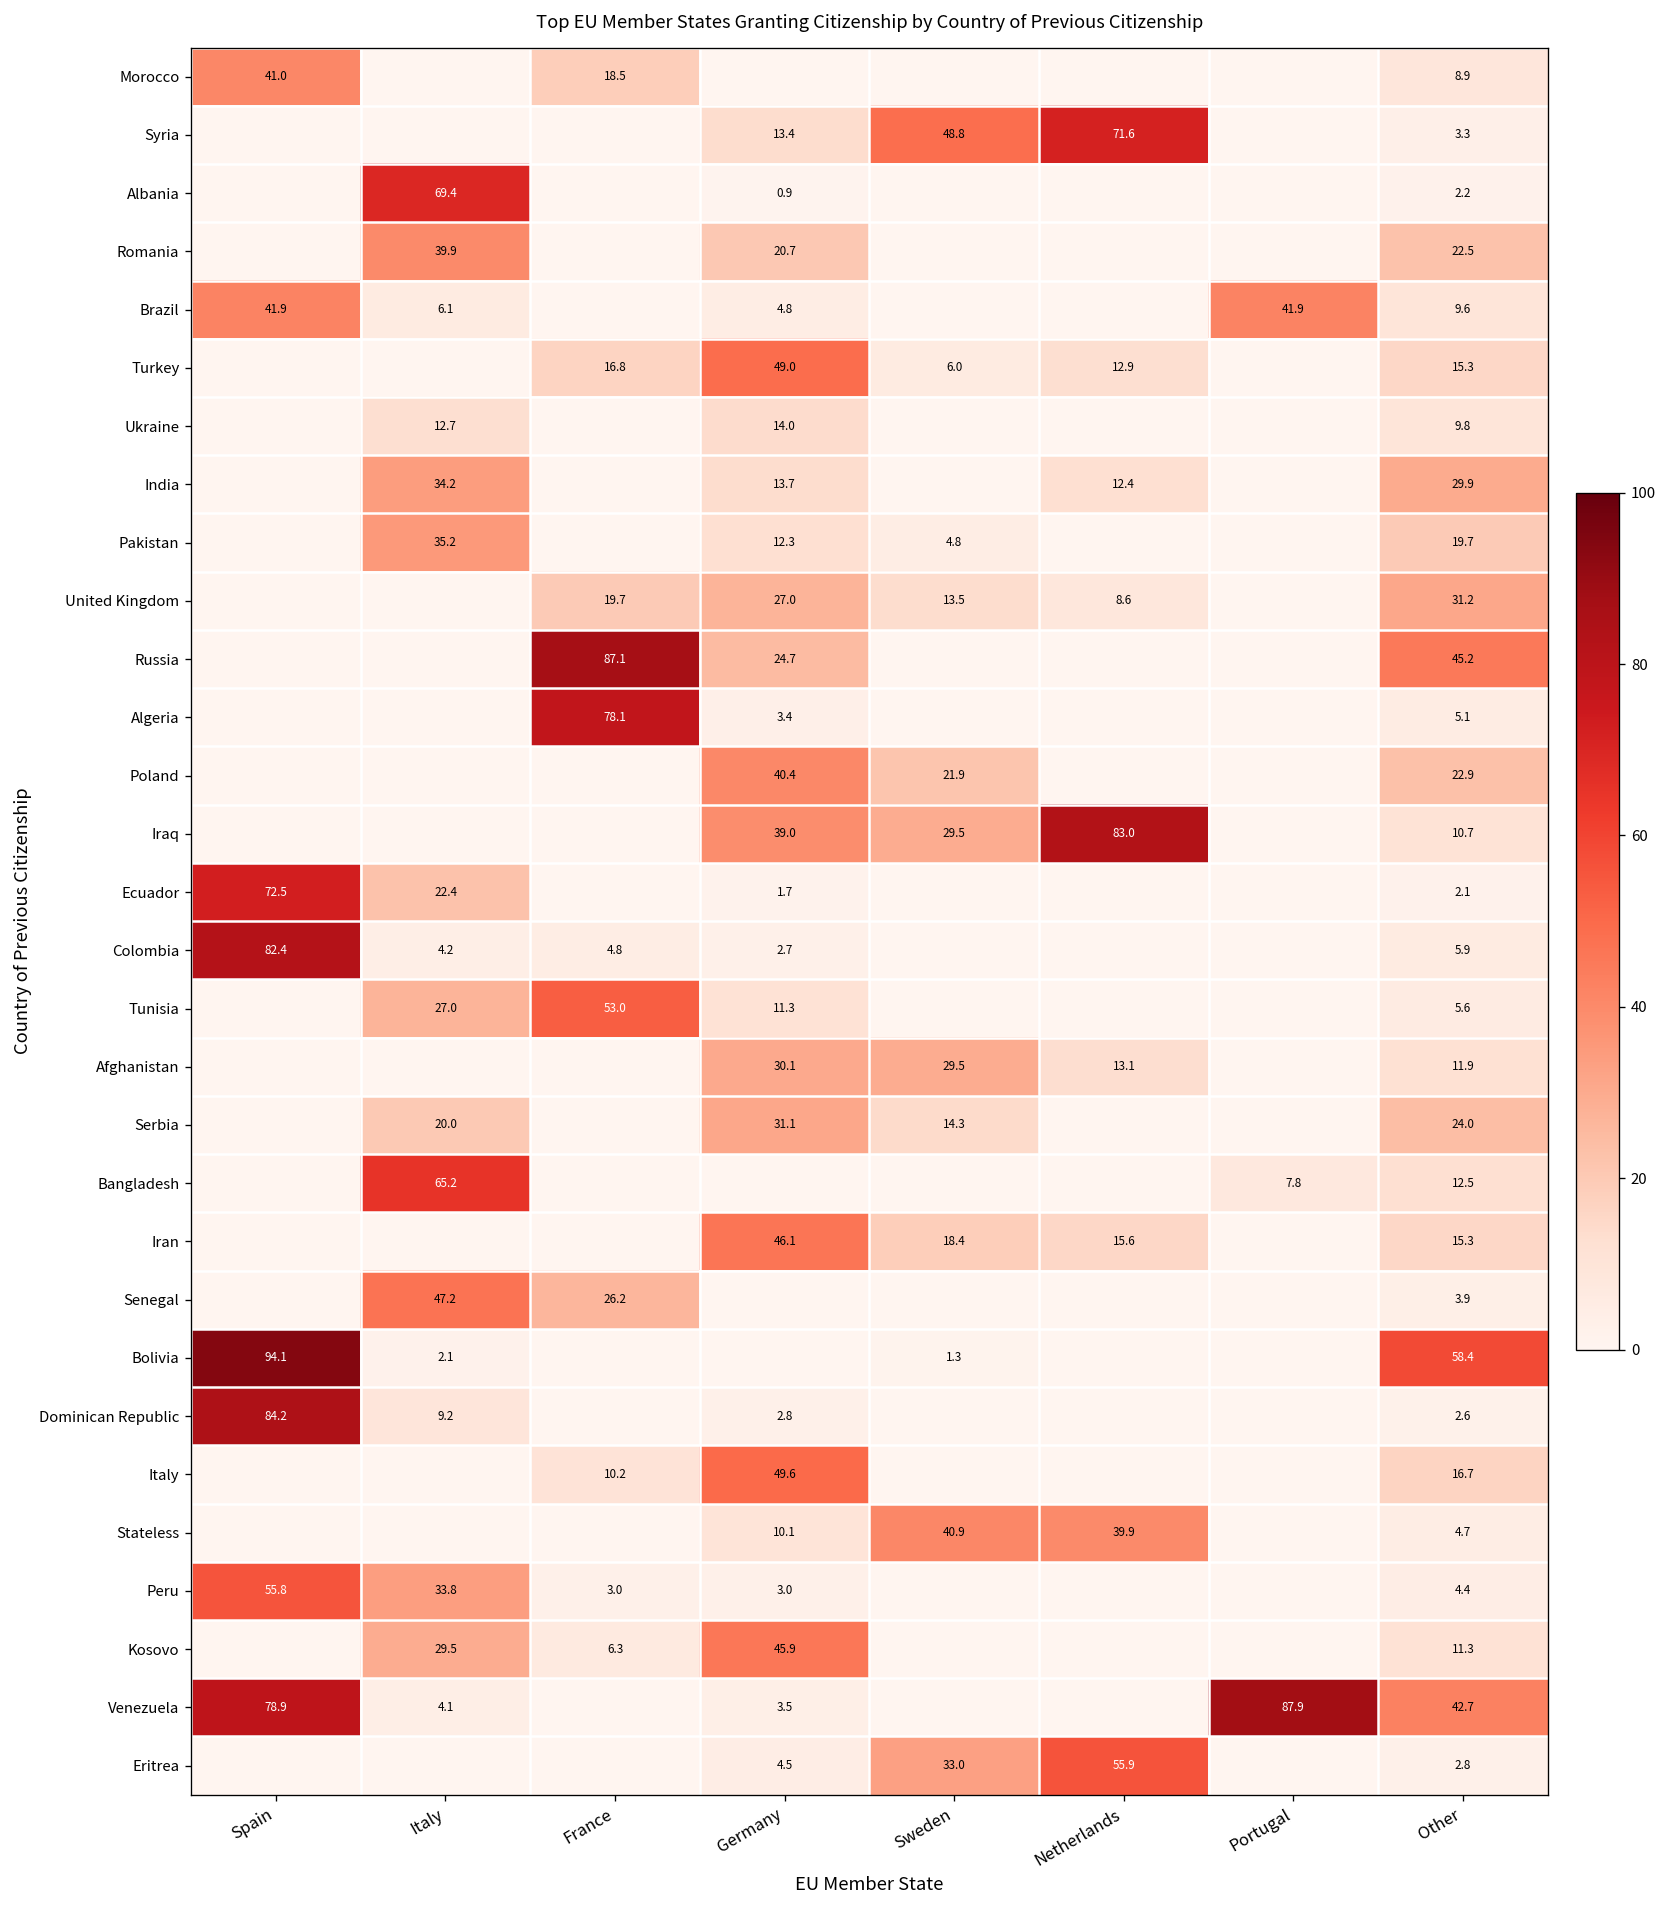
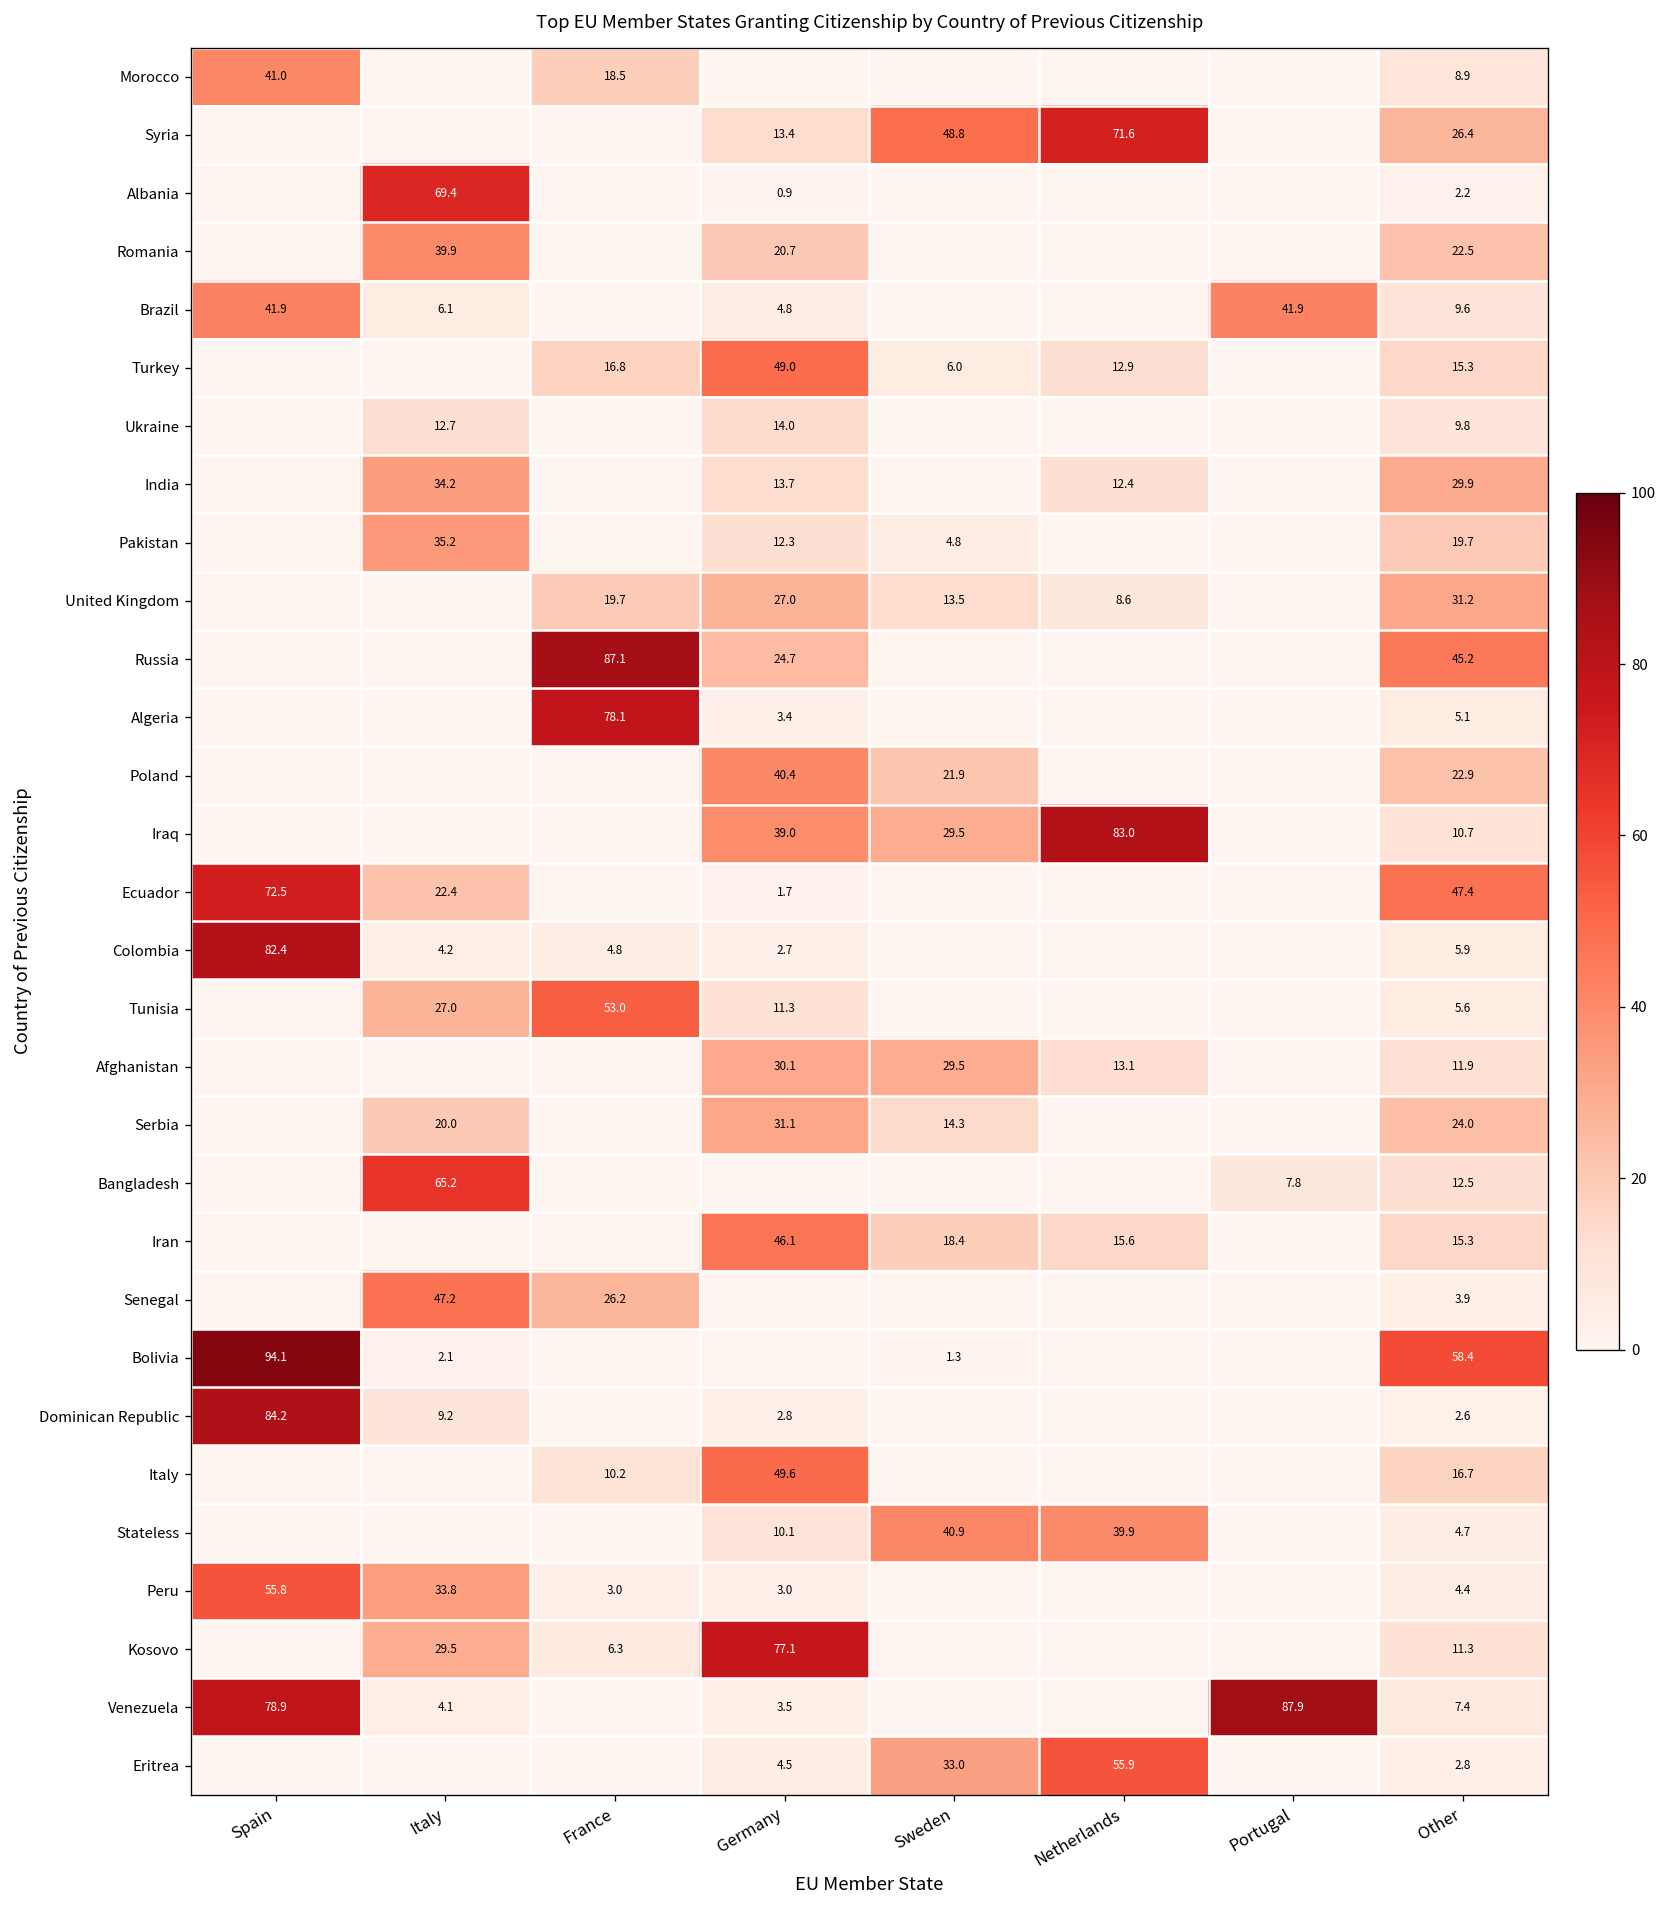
  {
    "Morocco": {
      "Spain": 41.0,
      "France": 18.5,
      "Other": 8.9
    },
    "Syria": {
      "Germany": 13.4,
      "Sweden": 48.8,
      "Netherlands": 71.6,
-     "Other": 3.3
+     "Other": 26.4
    },
    "Albania": {
      "Italy": 69.4,
      "Germany": 0.9,
      "Other": 2.2
    },
    "Romania": {
      "Italy": 39.9,
      "Germany": 20.7,
      "Other": 22.5
    },
    "Brazil": {
      "Spain": 41.9,
      "Italy": 6.1,
      "Germany": 4.8,
      "Portugal": 41.9,
      "Other": 9.6
    },
    "Turkey": {
      "France": 16.8,
      "Germany": 49.0,
      "Sweden": 6.0,
      "Netherlands": 12.9,
      "Other": 15.3
    },
    "Ukraine": {
      "Italy": 12.7,
      "Germany": 14.0,
      "Other": 9.8
    },
    "India": {
      "Italy": 34.2,
      "Germany": 13.7,
      "Netherlands": 12.4,
      "Other": 29.9
    },
    "Pakistan": {
      "Italy": 35.2,
      "Germany": 12.3,
      "Sweden": 4.8,
      "Other": 19.7
    },
    "United Kingdom": {
      "France": 19.7,
      "Germany": 27.0,
      "Sweden": 13.5,
      "Netherlands": 8.6,
      "Other": 31.2
    },
    "Russia": {
      "France": 87.1,
      "Germany": 24.7,
      "Other": 45.2
    },
    "Algeria": {
      "France": 78.1,
      "Germany": 3.4,
      "Other": 5.1
    },
    "Poland": {
      "Germany": 40.4,
      "Sweden": 21.9,
      "Other": 22.9
    },
    "Iraq": {
      "Germany": 39.0,
      "Sweden": 29.5,
      "Netherlands": 83.0,
      "Other": 10.7
    },
    "Ecuador": {
      "Spain": 72.5,
      "Italy": 22.4,
      "Germany": 1.7,
-     "Other": 2.1
+     "Other": 47.4
    },
    "Colombia": {
      "Spain": 82.4,
      "Italy": 4.2,
      "France": 4.8,
      "Germany": 2.7,
      "Other": 5.9
    },
    "Tunisia": {
      "Italy": 27.0,
      "France": 53.0,
      "Germany": 11.3,
      "Other": 5.6
    },
    "Afghanistan": {
      "Germany": 30.1,
      "Sweden": 29.5,
      "Netherlands": 13.1,
      "Other": 11.9
    },
    "Serbia": {
      "Italy": 20.0,
      "Germany": 31.1,
      "Sweden": 14.3,
      "Other": 24.0
    },
    "Bangladesh": {
      "Italy": 65.2,
      "Portugal": 7.8,
      "Other": 12.5
    },
    "Iran": {
      "Germany": 46.1,
      "Sweden": 18.4,
      "Netherlands": 15.6,
      "Other": 15.3
    },
    "Senegal": {
      "Italy": 47.2,
      "France": 26.2,
      "Other": 3.9
    },
    "Bolivia": {
      "Spain": 94.1,
      "Italy": 2.1,
      "Sweden": 1.3,
      "Other": 58.4
    },
    "Dominican Republic": {
      "Spain": 84.2,
      "Italy": 9.2,
      "Germany": 2.8,
      "Other": 2.6
    },
    "Italy": {
      "France": 10.2,
      "Germany": 49.6,
      "Other": 16.7
    },
    "Stateless": {
      "Germany": 10.1,
      "Sweden": 40.9,
      "Netherlands": 39.9,
      "Other": 4.7
    },
    "Peru": {
      "Spain": 55.8,
      "Italy": 33.8,
      "France": 3.0,
      "Germany": 3.0,
      "Other": 4.4
    },
    "Kosovo": {
      "Italy": 29.5,
      "France": 6.3,
-     "Germany": 45.9,
+     "Germany": 77.1,
      "Other": 11.3
    },
    "Venezuela": {
      "Spain": 78.9,
      "Italy": 4.1,
      "Germany": 3.5,
      "Portugal": 87.9,
-     "Other": 42.7
+     "Other": 7.4
    },
    "Eritrea": {
      "Germany": 4.5,
      "Sweden": 33.0,
      "Netherlands": 55.9,
      "Other": 2.8
    }
  }
